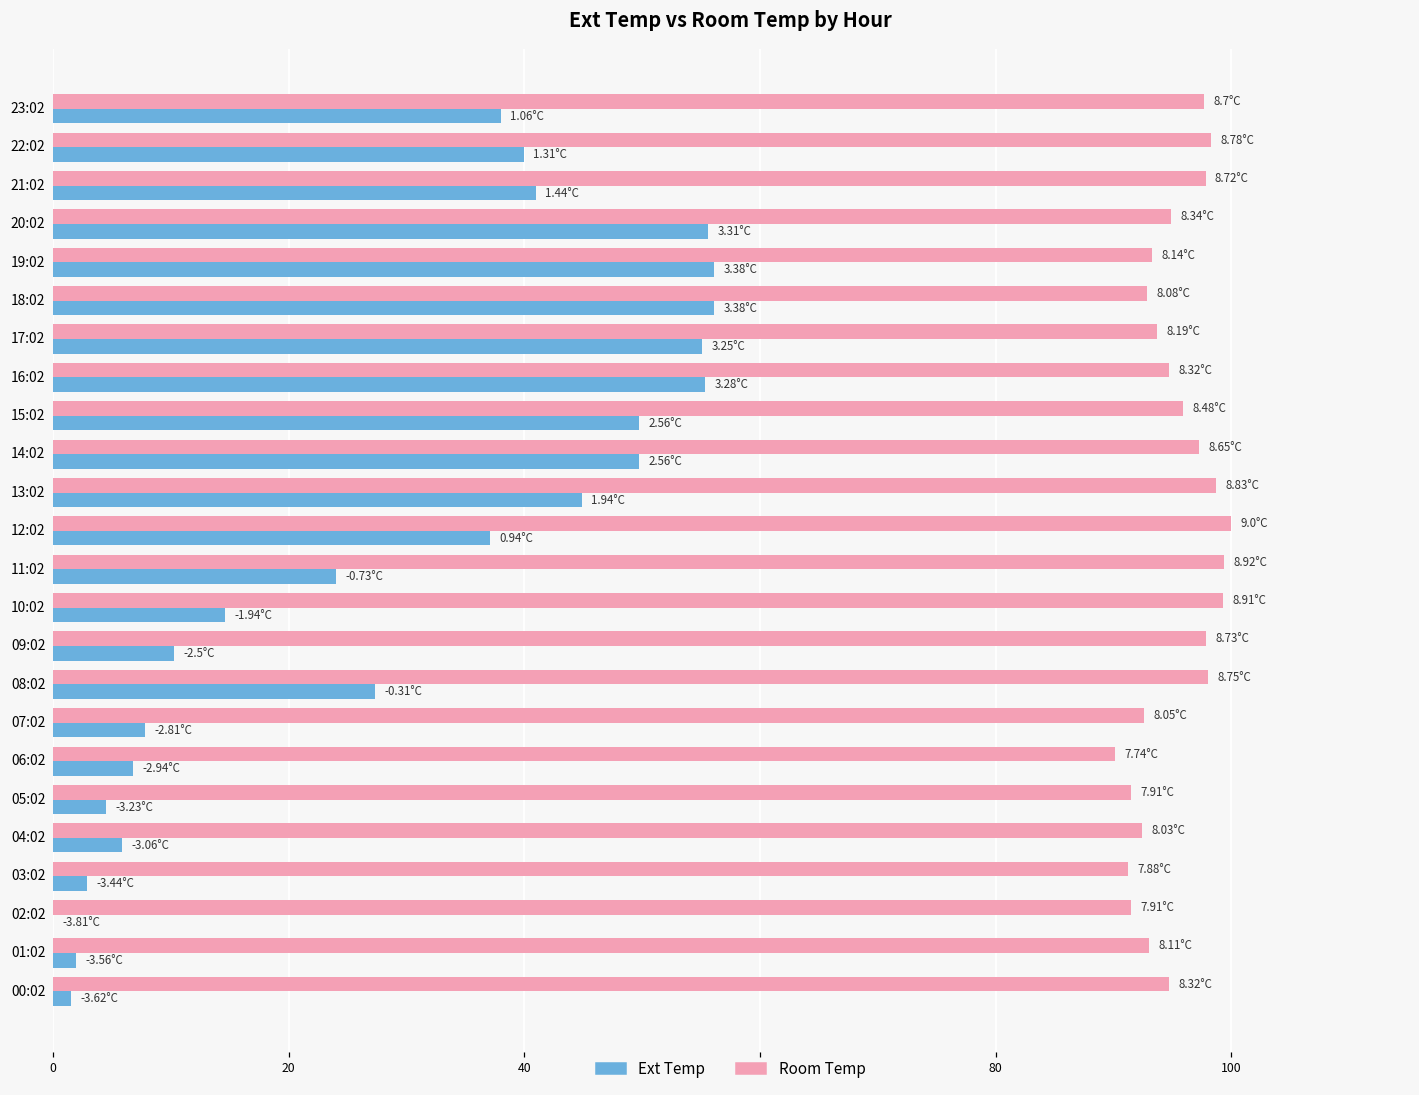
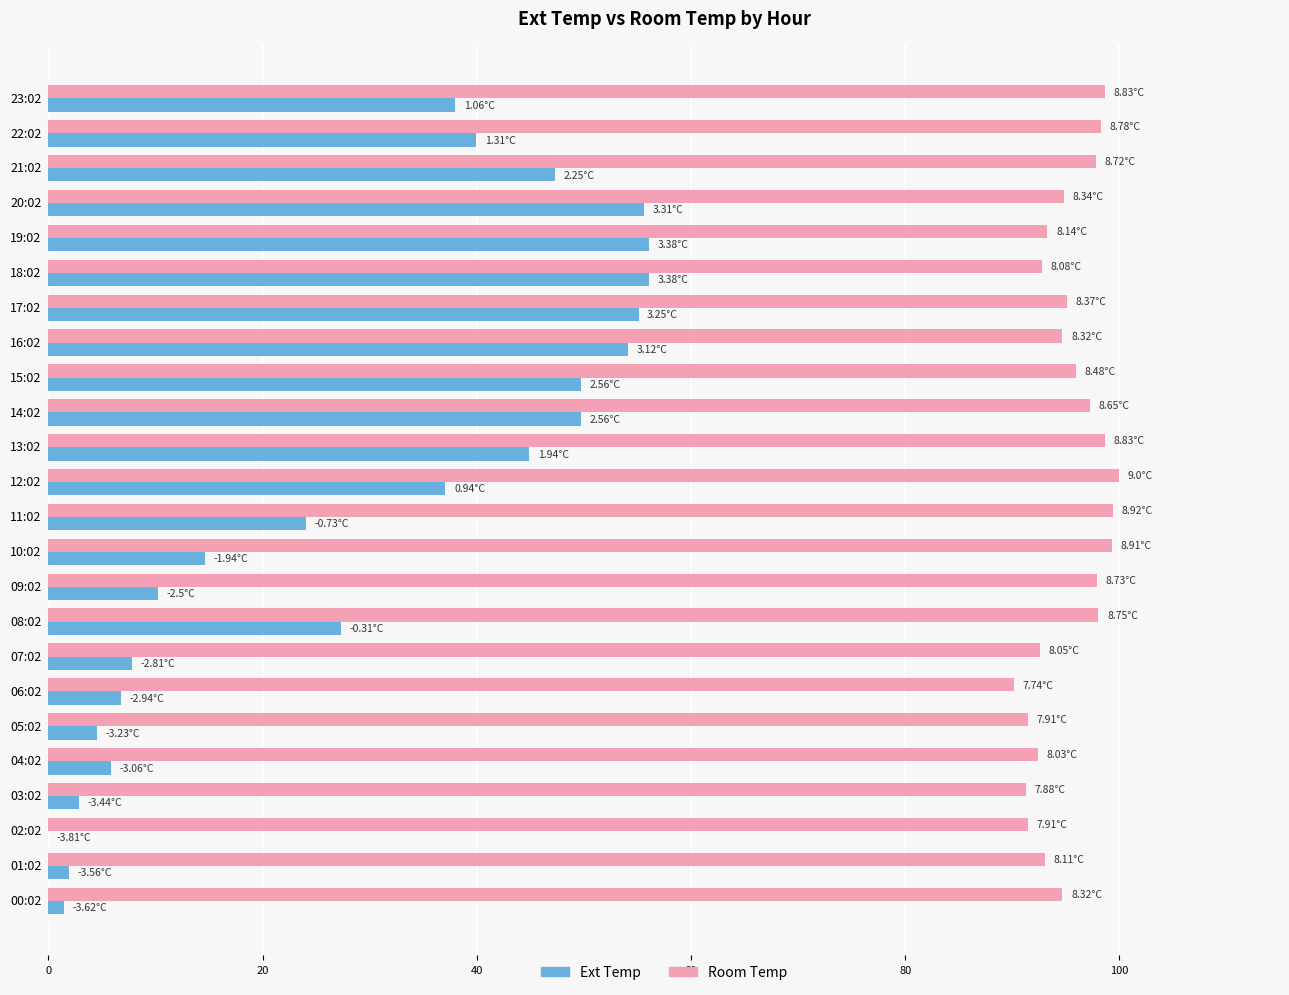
  {
    "Ext Temp": {
-     "21:02": "1.44°C",
-     "16:02": "3.28°C"
+     "21:02": "2.25°C",
+     "16:02": "3.12°C"
    },
    "Room Temp": {
-     "23:02": "8.7°C",
-     "17:02": "8.19°C"
+     "23:02": "8.83°C",
+     "17:02": "8.37°C"
    }
  }
